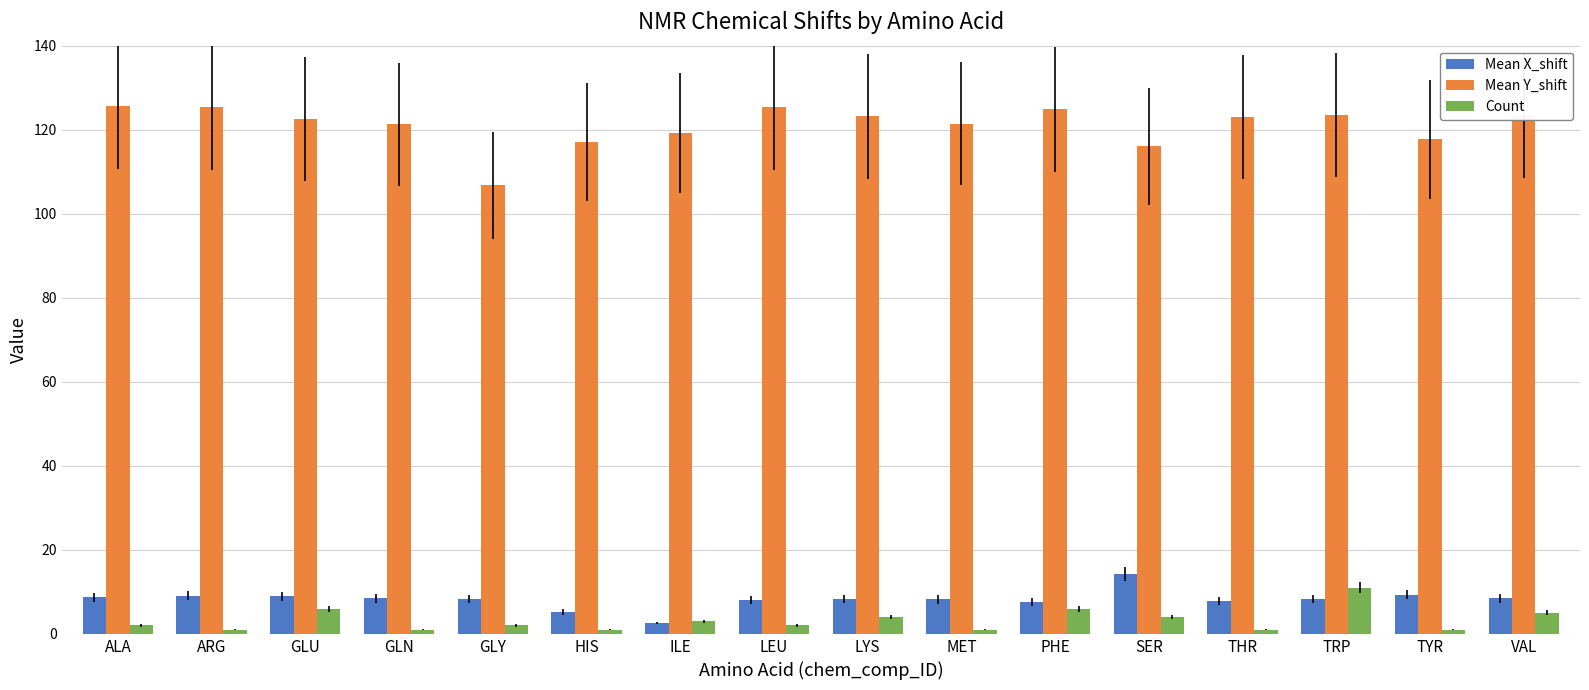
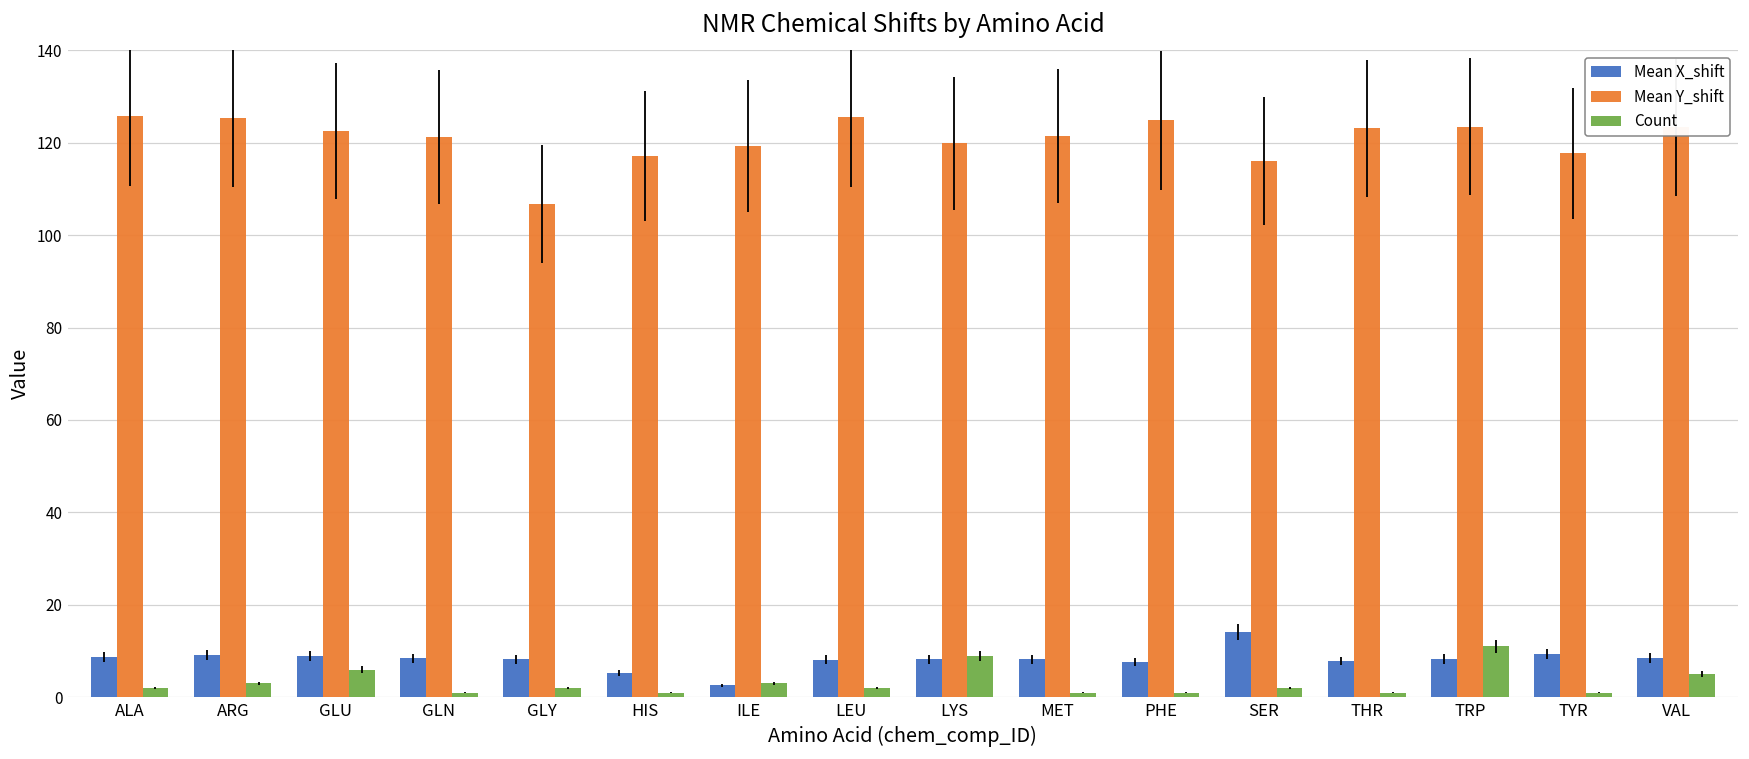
  {
    "Mean X_shift": {
      "ALA": 9,
      "ARG": 9,
      "GLU": 9,
      "GLN": 8,
      "GLY": 8,
      "HIS": 5,
      "ILE": 3,
      "LEU": 8,
      "LYS": 8,
      "MET": 8,
      "PHE": 8,
      "SER": 14,
      "THR": 8,
      "TRP": 8,
      "TYR": 9,
      "VAL": 8
    },
    "Mean Y_shift": {
      "ALA": 126,
      "ARG": 125,
      "GLU": 123,
      "GLN": 121,
      "GLY": 107,
      "HIS": 117,
      "ILE": 119,
      "LEU": 125,
-     "LYS": 123,
+     "LYS": 120,
      "MET": 121,
      "PHE": 125,
      "SER": 116,
      "THR": 123,
      "TRP": 123,
      "TYR": 118
    },
    "Count": {
      "ALA": 2,
-     "ARG": 1,
+     "ARG": 3,
      "GLU": 6,
      "GLN": 1,
      "GLY": 2,
      "HIS": 1,
      "ILE": 3,
      "LEU": 2,
-     "LYS": 4,
+     "LYS": 9,
      "MET": 1,
-     "PHE": 6,
-     "SER": 4,
+     "PHE": 1,
+     "SER": 2,
      "THR": 1,
      "TRP": 11,
      "TYR": 1,
      "VAL": 5
    }
  }
